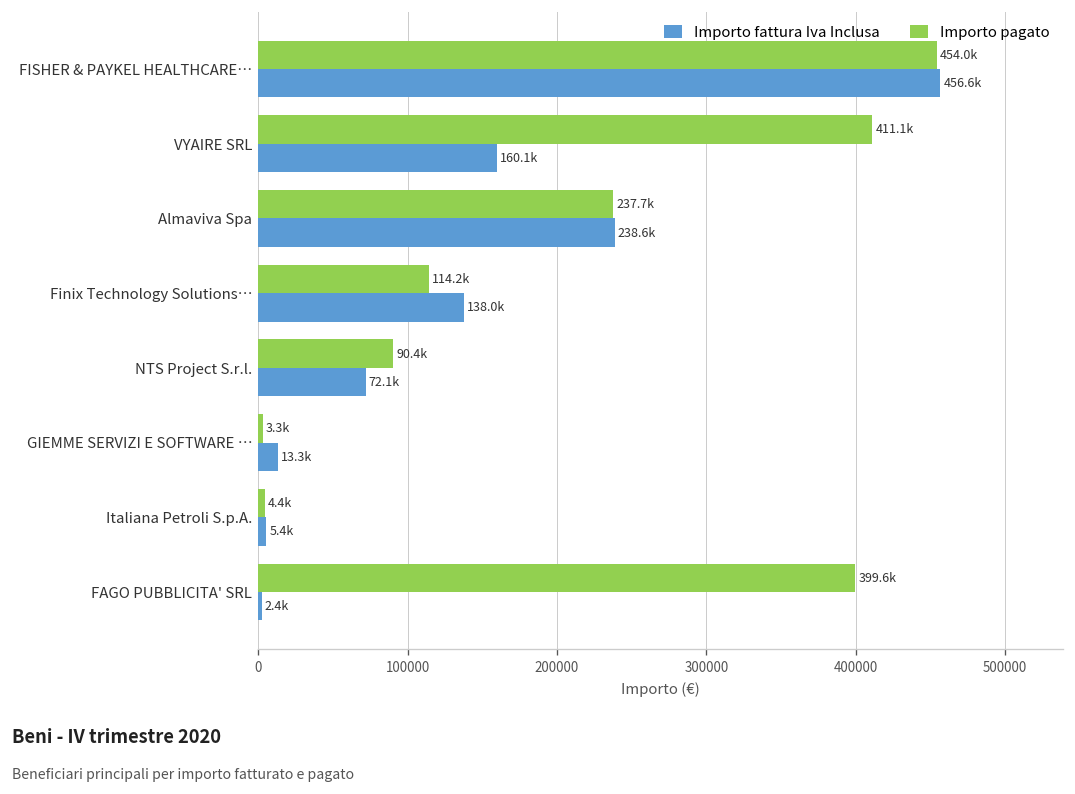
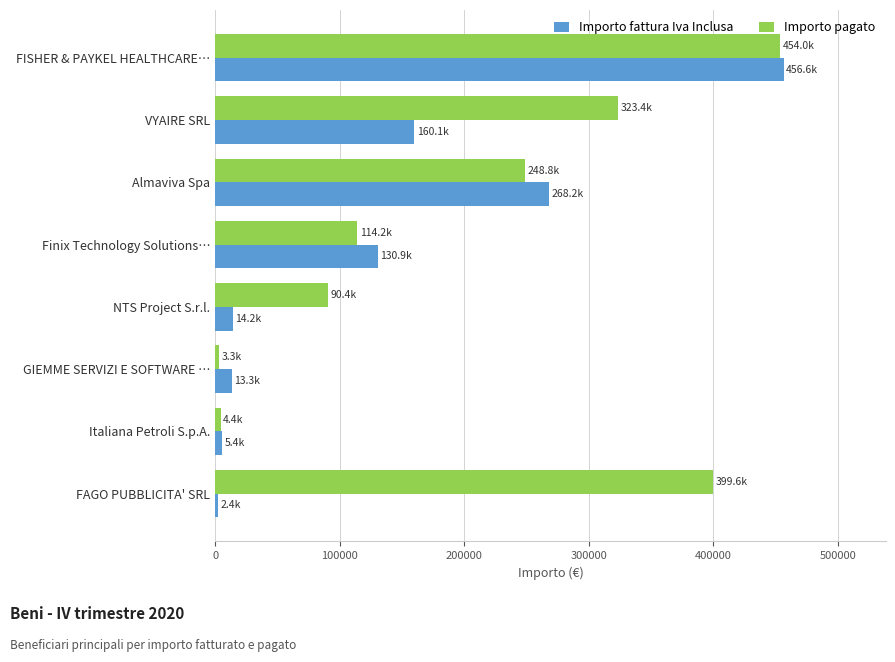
  {
    "Importo fattura Iva Inclusa": {
      "FISHER & PAYKEL HEALTHCARE…": "456.6k",
      "VYAIRE SRL": "160.1k",
-     "Almaviva Spa": "238.6k",
-     "Finix Technology Solutions…": "138.0k",
-     "NTS Project S.r.l.": "72.1k",
+     "Almaviva Spa": "268.2k",
+     "Finix Technology Solutions…": "130.9k",
+     "NTS Project S.r.l.": "14.2k",
      "GIEMME SERVIZI E SOFTWARE …": "13.3k",
      "Italiana Petroli S.p.A.": "5.4k",
      "FAGO PUBBLICITA' SRL": "2.4k"
    },
    "Importo pagato": {
      "FISHER & PAYKEL HEALTHCARE…": "454.0k",
-     "VYAIRE SRL": "411.1k",
-     "Almaviva Spa": "237.7k",
+     "VYAIRE SRL": "323.4k",
+     "Almaviva Spa": "248.8k",
      "Finix Technology Solutions…": "114.2k",
      "NTS Project S.r.l.": "90.4k",
      "GIEMME SERVIZI E SOFTWARE …": "3.3k",
      "Italiana Petroli S.p.A.": "4.4k",
      "FAGO PUBBLICITA' SRL": "399.6k"
    }
  }
